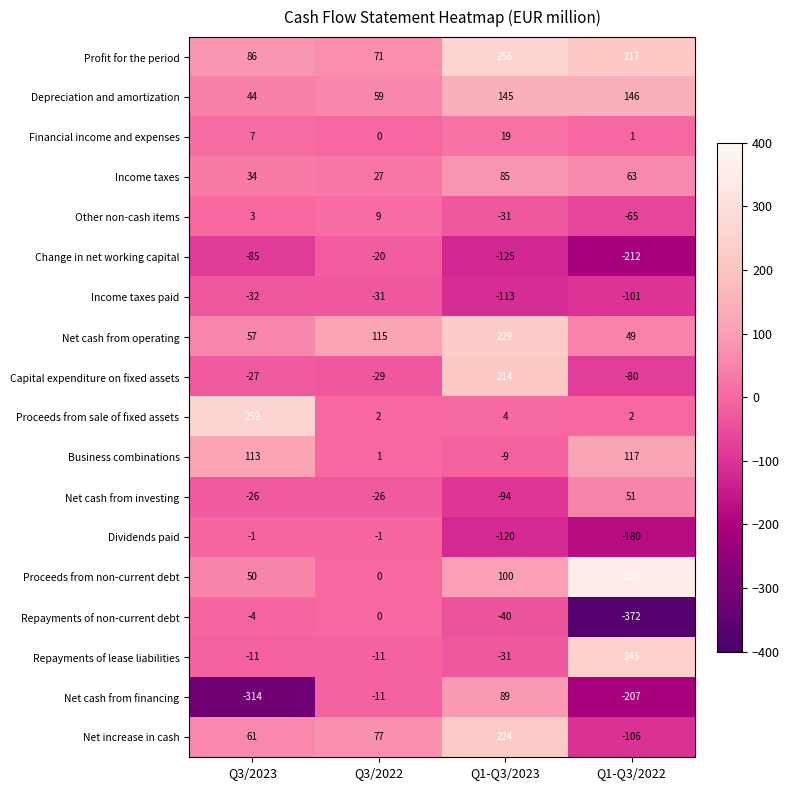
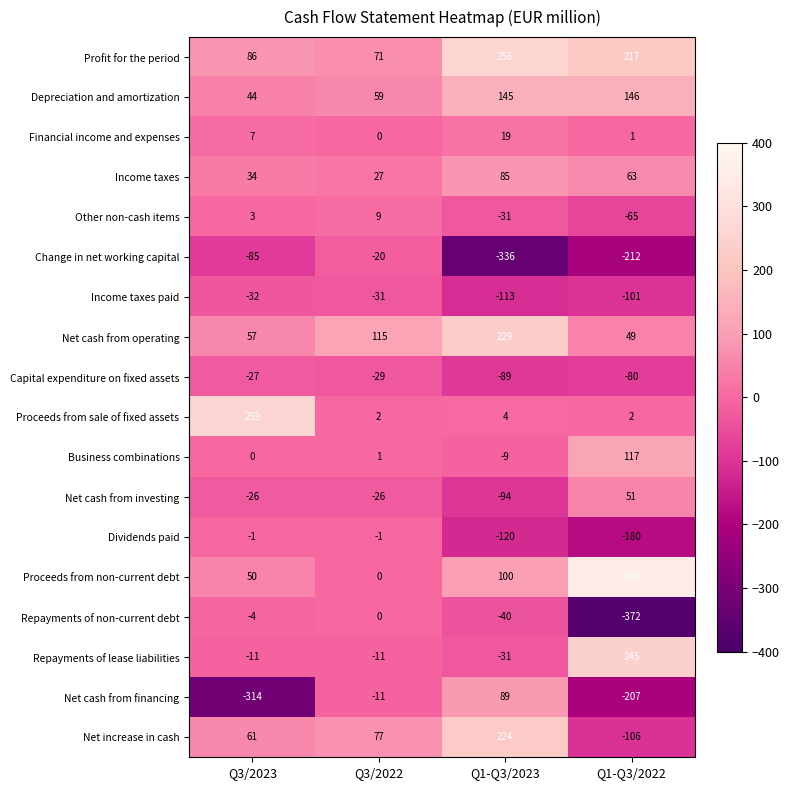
  {
    "Profit for the period": {
      "Q3/2023": 86,
      "Q3/2022": 71,
      "Q1-Q3/2022": 217
    },
    "Depreciation and amortization": {
      "Q3/2023": 44,
      "Q3/2022": 59,
      "Q1-Q3/2023": 145,
      "Q1-Q3/2022": 146
    },
    "Financial income and expenses": {
      "Q3/2023": 7,
      "Q3/2022": 0,
      "Q1-Q3/2023": 19,
      "Q1-Q3/2022": 1
    },
    "Income taxes": {
      "Q3/2023": 34,
      "Q3/2022": 27,
      "Q1-Q3/2023": 85,
      "Q1-Q3/2022": 63
    },
    "Other non-cash items": {
      "Q3/2023": 3,
      "Q3/2022": 9,
      "Q1-Q3/2023": -31,
      "Q1-Q3/2022": -65
    },
    "Change in net working capital": {
      "Q3/2023": -85,
      "Q3/2022": -20,
-     "Q1-Q3/2023": -125,
+     "Q1-Q3/2023": -336,
      "Q1-Q3/2022": -212
    },
    "Income taxes paid": {
      "Q3/2023": -32,
      "Q3/2022": -31,
      "Q1-Q3/2023": -113,
      "Q1-Q3/2022": -101
    },
    "Net cash from operating": {
      "Q3/2023": 57,
      "Q3/2022": 115,
      "Q1-Q3/2023": 229,
      "Q1-Q3/2022": 49
    },
    "Capital expenditure on fixed assets": {
      "Q3/2023": -27,
      "Q3/2022": -29,
-     "Q1-Q3/2023": 214,
+     "Q1-Q3/2023": -89,
      "Q1-Q3/2022": -80
    },
    "Proceeds from sale of fixed assets": {
      "Q3/2022": 2,
      "Q1-Q3/2023": 4,
      "Q1-Q3/2022": 2
    },
    "Business combinations": {
-     "Q3/2023": 113,
+     "Q3/2023": 0,
      "Q3/2022": 1,
      "Q1-Q3/2023": -9,
      "Q1-Q3/2022": 117
    },
    "Net cash from investing": {
      "Q3/2023": -26,
      "Q3/2022": -26,
      "Q1-Q3/2023": -94,
      "Q1-Q3/2022": 51
    },
    "Dividends paid": {
      "Q3/2023": -1,
      "Q3/2022": -1,
      "Q1-Q3/2023": -120,
      "Q1-Q3/2022": -180
    },
    "Proceeds from non-current debt": {
      "Q3/2023": 50,
      "Q3/2022": 0,
      "Q1-Q3/2023": 100
    },
    "Repayments of non-current debt": {
      "Q3/2023": -4,
      "Q3/2022": 0,
      "Q1-Q3/2023": -40,
      "Q1-Q3/2022": -372
    },
    "Repayments of lease liabilities": {
      "Q3/2023": -11,
      "Q3/2022": -11,
      "Q1-Q3/2023": -31,
      "Q1-Q3/2022": 245
    },
    "Net cash from financing": {
      "Q3/2023": -314,
      "Q3/2022": -11,
      "Q1-Q3/2023": 89,
      "Q1-Q3/2022": -207
    },
    "Net increase in cash": {
      "Q3/2023": 61,
      "Q3/2022": 77,
      "Q1-Q3/2023": 224,
      "Q1-Q3/2022": -106
    }
  }
